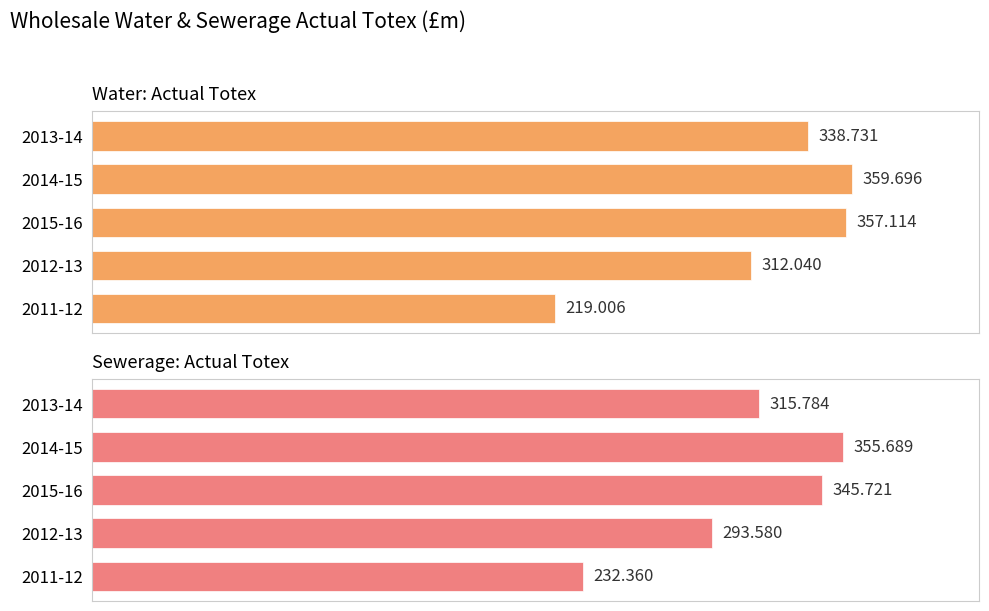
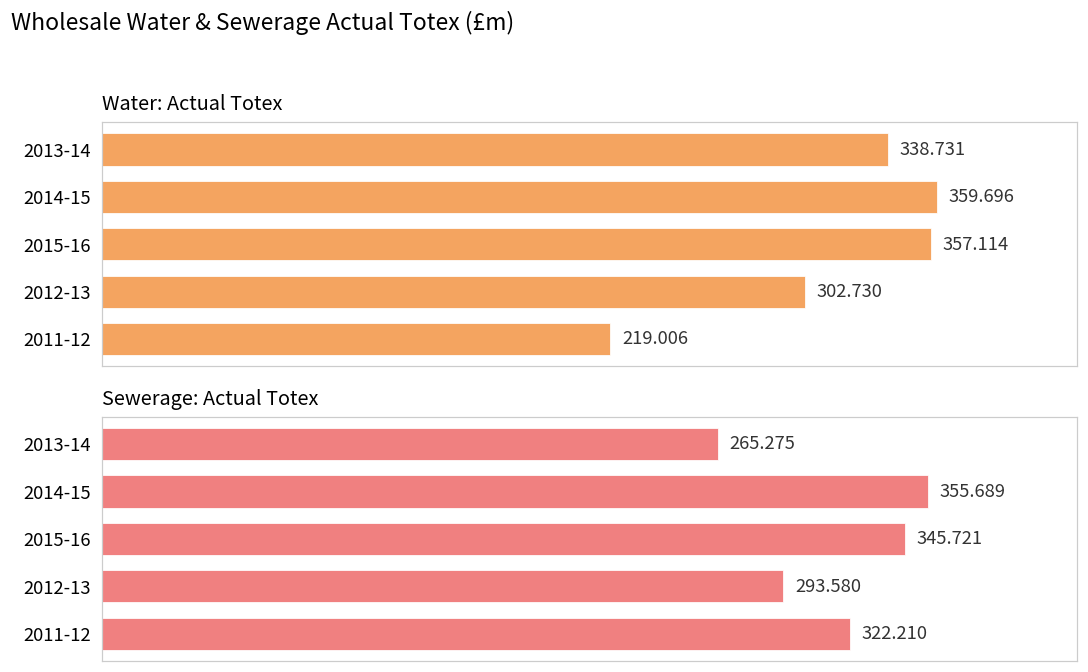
  {
    "Water: Actual Totex": {
      "2013-14": 338.731,
      "2014-15": 359.696,
      "2015-16": 357.114,
-     "2012-13": 312.040,
+     "2012-13": 302.730,
      "2011-12": 219.006
    },
    "Sewerage: Actual Totex": {
-     "2013-14": 315.784,
+     "2013-14": 265.275,
      "2014-15": 355.689,
      "2015-16": 345.721,
      "2012-13": 293.580,
-     "2011-12": 232.360
+     "2011-12": 322.210
    }
  }
